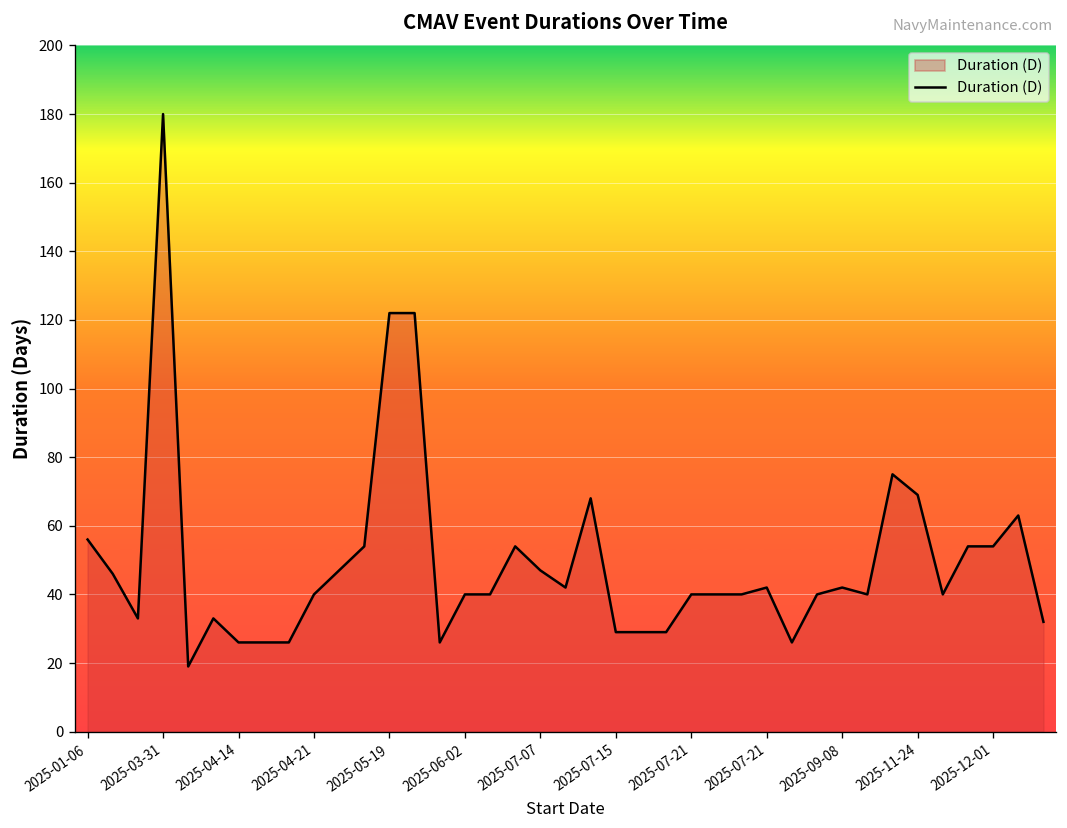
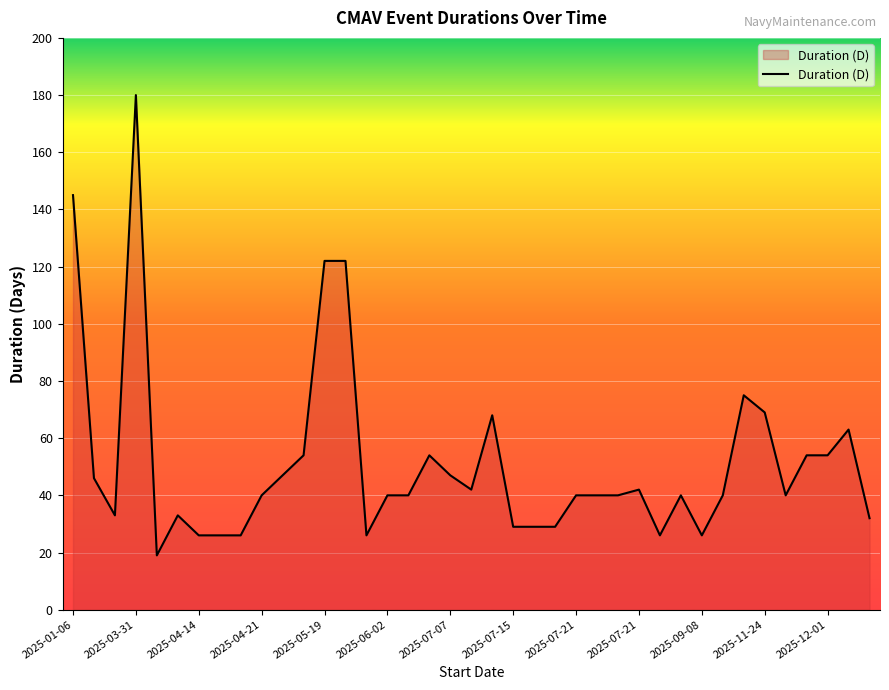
  {
-   "2025-01-06": 56,
+   "2025-01-06": 145,
    "2025-03-31": 180,
    "2025-05-19": 122,
    "2025-07-07": 47,
-   "2025-09-08": 42,
+   "2025-09-08": 26,
    "2025-11-24": 69
  }
